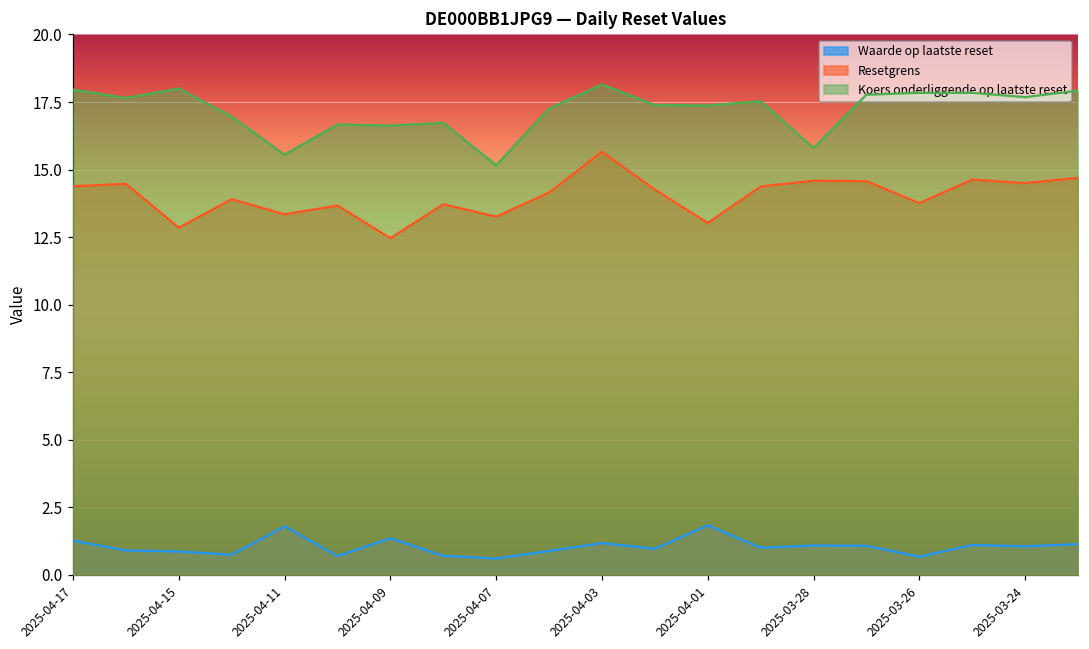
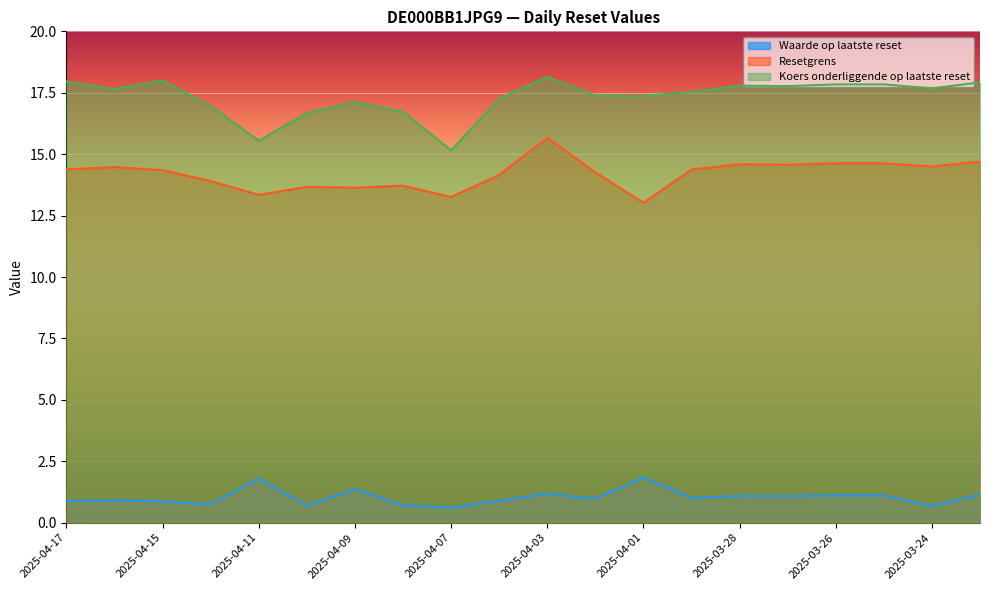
  {
    "Waarde op laatste reset": {
-     "2025-04-17": 1.3,
+     "2025-04-17": 0.9,
      "2025-04-15": 0.9,
      "2025-04-11": 1.8,
      "2025-04-09": 1.4,
      "2025-04-07": 0.6,
      "2025-04-03": 1.2,
      "2025-04-01": 1.8,
      "2025-03-28": 1.1,
-     "2025-03-26": 0.7,
-     "2025-03-24": 1.1
+     "2025-03-26": 1.1,
+     "2025-03-24": 0.7
    },
    "Resetgrens": {
      "2025-04-17": 14.4,
-     "2025-04-15": 12.9,
+     "2025-04-15": 14.4,
      "2025-04-11": 13.3,
-     "2025-04-09": 12.5,
+     "2025-04-09": 13.6,
      "2025-04-07": 13.3,
      "2025-04-03": 15.7,
      "2025-04-01": 13.0,
      "2025-03-28": 14.6,
-     "2025-03-26": 13.8,
+     "2025-03-26": 14.6,
      "2025-03-24": 14.5
    },
    "Koers onderliggende op laatste reset": {
      "2025-04-17": 18.0,
      "2025-04-15": 18.0,
      "2025-04-11": 15.6,
-     "2025-04-09": 16.6,
+     "2025-04-09": 17.1,
      "2025-04-07": 15.2,
      "2025-04-03": 18.2,
      "2025-04-01": 17.4,
-     "2025-03-28": 15.8,
+     "2025-03-28": 17.8,
      "2025-03-24": 17.7
    }
  }
